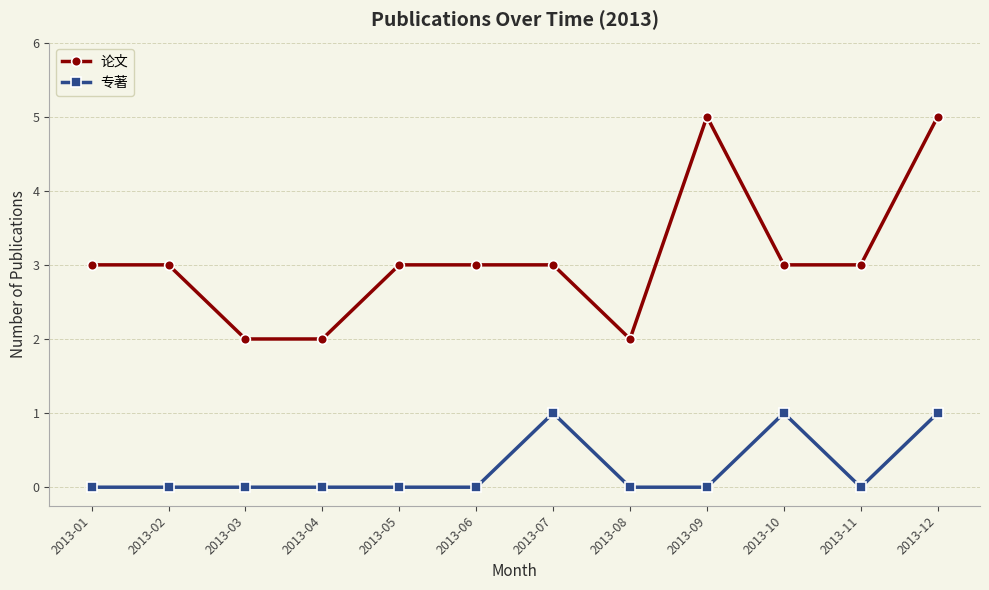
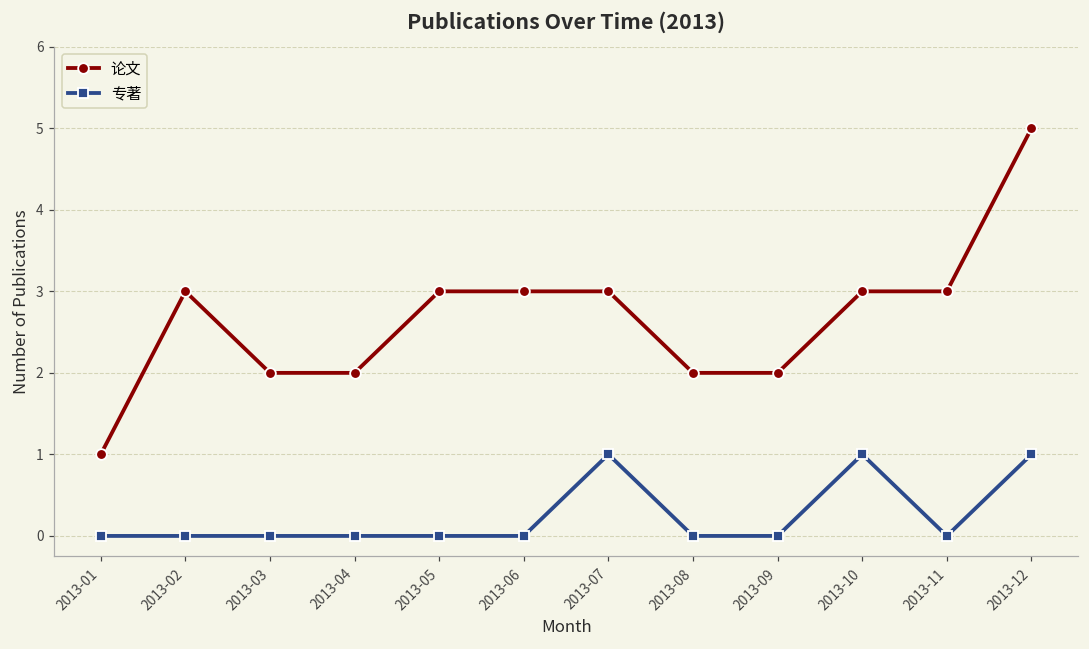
  {
    "论文": {
-     "2013-01": 3,
+     "2013-01": 1,
      "2013-02": 3,
      "2013-03": 2,
      "2013-04": 2,
      "2013-05": 3,
      "2013-06": 3,
      "2013-07": 3,
      "2013-08": 2,
-     "2013-09": 5,
+     "2013-09": 2,
      "2013-10": 3,
      "2013-11": 3,
      "2013-12": 5
    },
    "专著": {
      "2013-01": 0,
      "2013-02": 0,
      "2013-03": 0,
      "2013-04": 0,
      "2013-05": 0,
      "2013-06": 0,
      "2013-07": 1,
      "2013-08": 0,
      "2013-09": 0,
      "2013-10": 1,
      "2013-11": 0,
      "2013-12": 1
    }
  }
